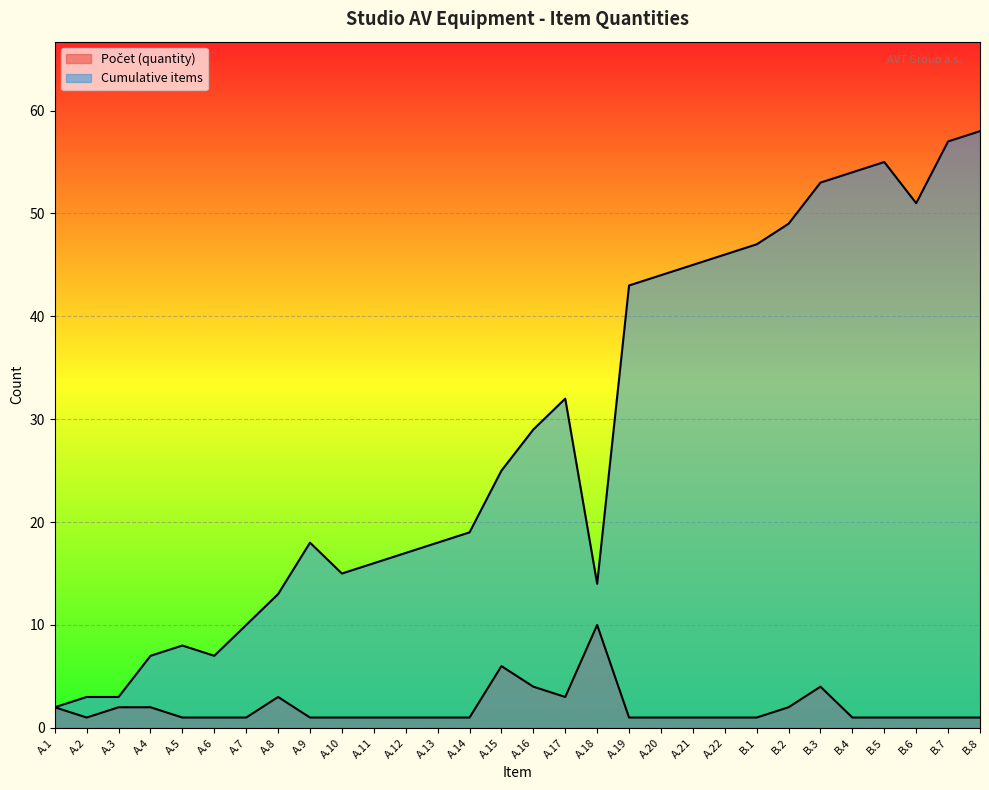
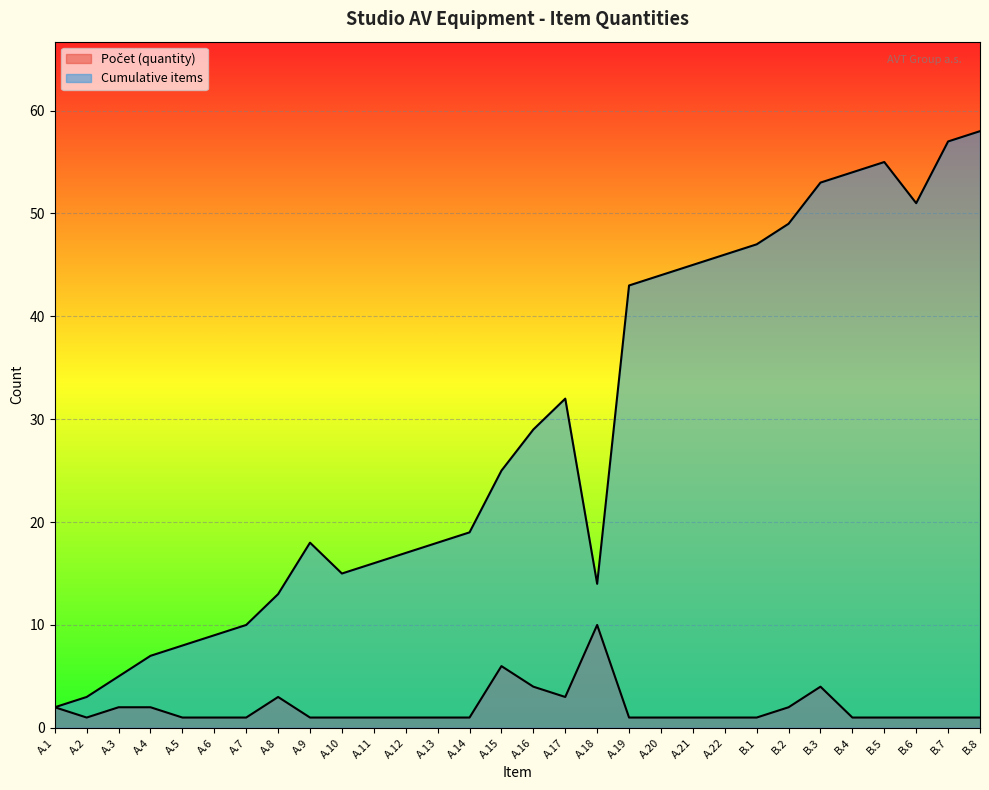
  {
    "Počet (quantity)": {
      "A.2": 1,
      "A.3": 2,
      "A.4": 2,
      "A.5": 1,
      "A.6": 1,
      "A.7": 1,
      "A.8": 3,
      "A.9": 1,
      "A.10": 1,
      "A.11": 1,
      "A.12": 1,
      "A.13": 1,
      "A.14": 1,
      "A.15": 6,
      "A.16": 4,
      "A.17": 3,
      "A.18": 10,
      "A.19": 1,
      "A.20": 1,
      "A.21": 1,
      "A.22": 1,
      "B.1": 1,
      "B.2": 2,
      "B.3": 4,
      "B.4": 1,
      "B.5": 1,
      "B.6": 1,
      "B.7": 1,
      "B.8": 1
    },
    "Cumulative items": {
      "A.2": 3,
-     "A.3": 3,
+     "A.3": 5,
      "A.4": 7,
      "A.5": 8,
-     "A.6": 7,
+     "A.6": 9,
      "A.7": 10,
      "A.8": 13,
      "A.9": 18,
      "A.10": 15,
      "A.11": 16,
      "A.12": 17,
      "A.13": 18,
      "A.14": 19,
      "A.15": 25,
      "A.16": 29,
      "A.17": 32,
      "A.18": 14,
      "A.19": 43,
      "A.20": 44,
      "A.21": 45,
      "A.22": 46,
      "B.1": 47,
      "B.2": 49,
      "B.3": 53,
      "B.4": 54,
      "B.5": 55,
      "B.6": 51,
      "B.7": 57,
      "B.8": 58
    }
  }
